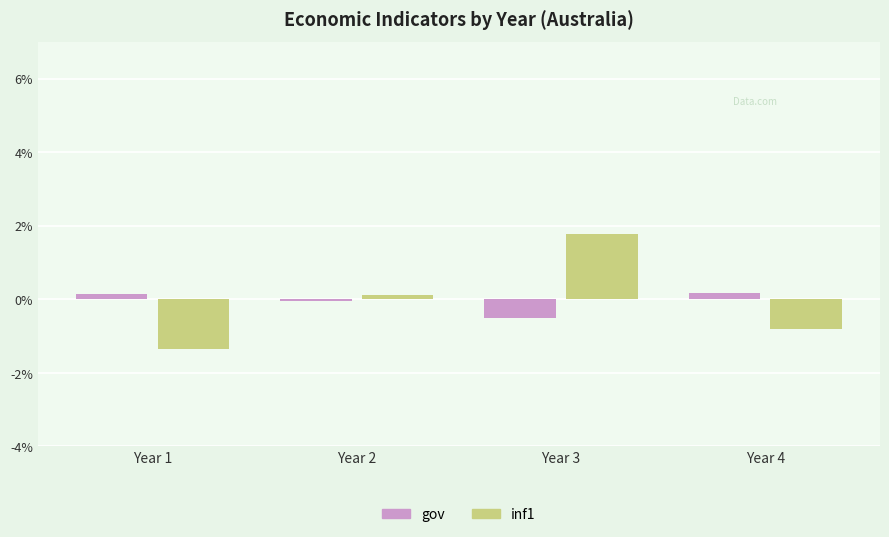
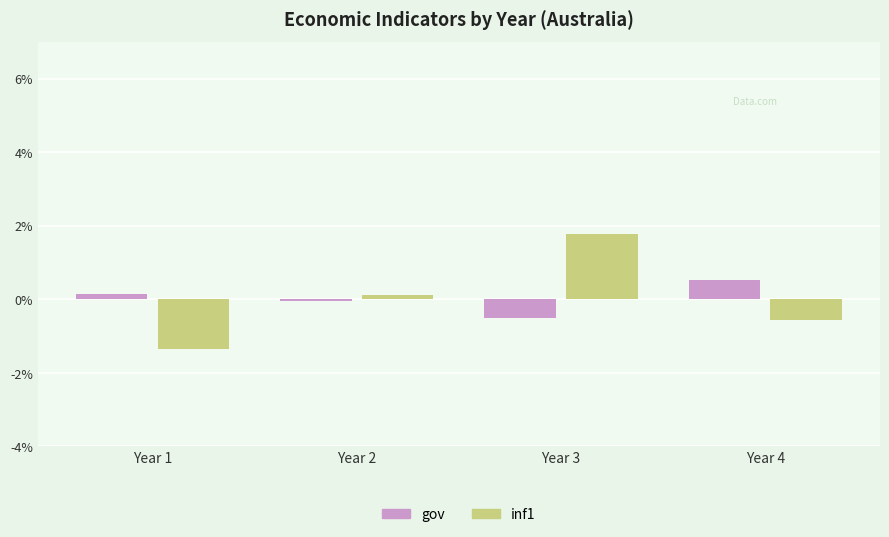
  {
    "gov": {
      "Year 1": "0.1%",
      "Year 3": "-0.5%",
-     "Year 4": "0.2%"
+     "Year 4": "0.5%"
    },
    "inf1": {
      "Year 1": "-1.4%",
      "Year 2": "0.1%",
      "Year 3": "1.8%",
-     "Year 4": "-0.8%"
+     "Year 4": "-0.6%"
    }
  }
